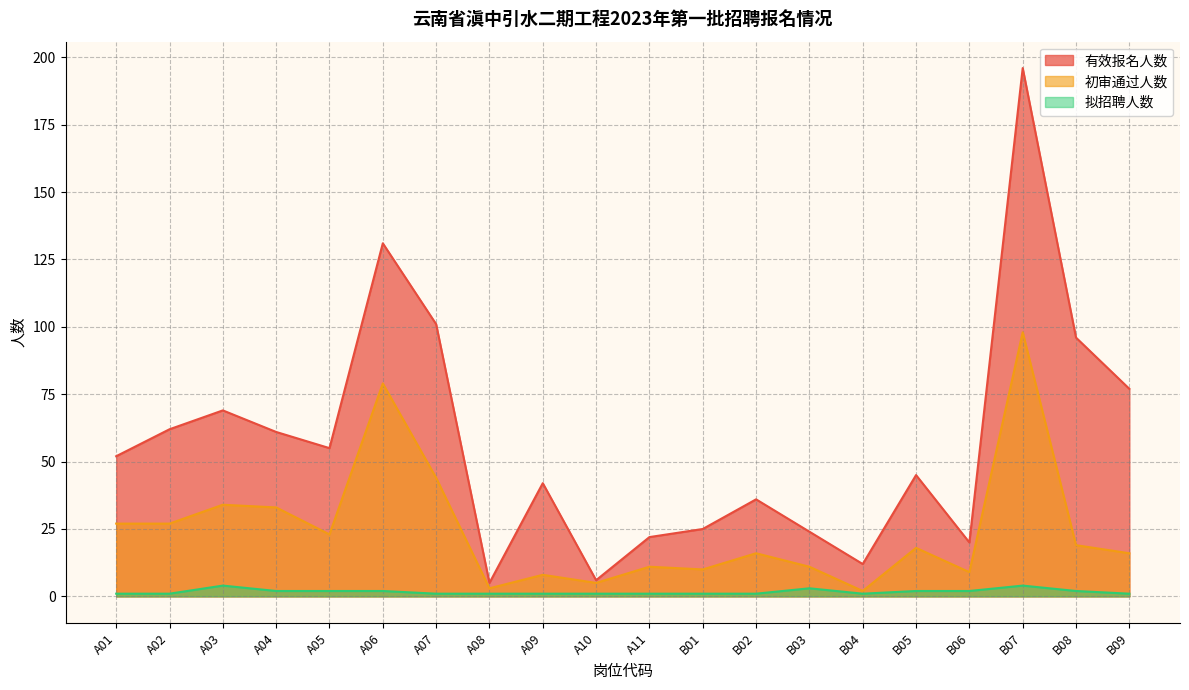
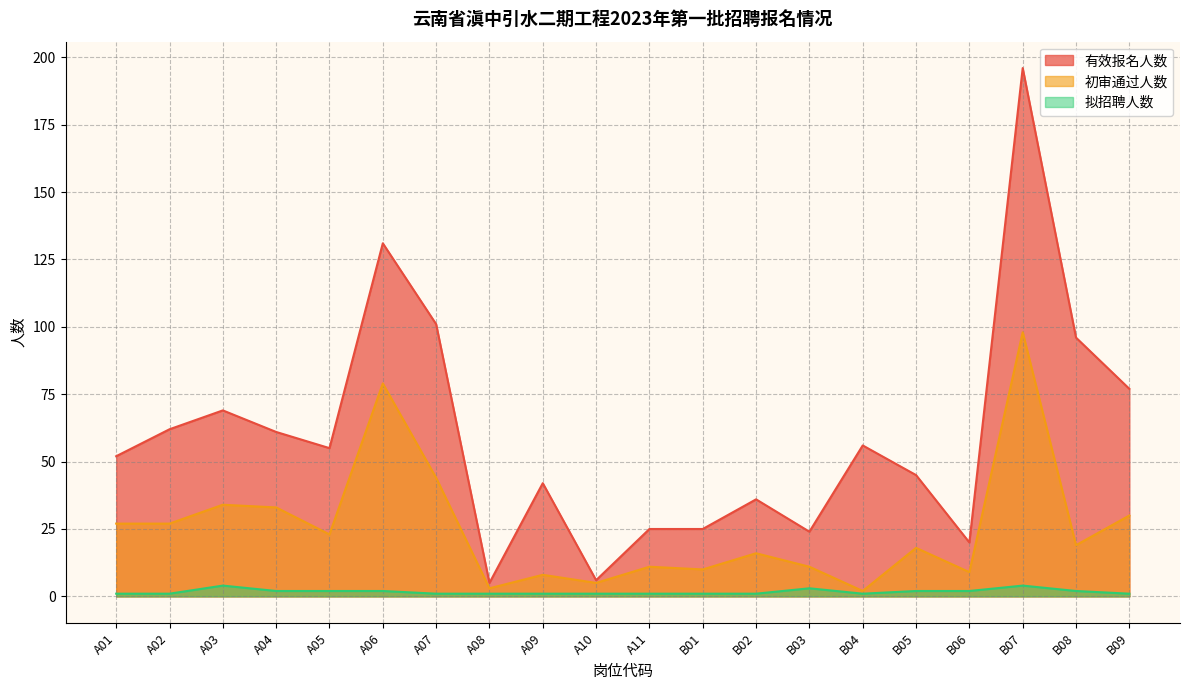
  {
    "有效报名人数": {
      "A01": 52,
      "A02": 62,
      "A03": 69,
      "A04": 61,
      "A05": 55,
      "A06": 131,
      "A07": 101,
      "A08": 5,
      "A09": 42,
      "A10": 6,
-     "A11": 22,
+     "A11": 25,
      "B01": 25,
      "B02": 36,
      "B03": 24,
-     "B04": 12,
+     "B04": 56,
      "B05": 45,
      "B06": 20,
      "B07": 196,
      "B08": 96,
      "B09": 77
    },
    "初审通过人数": {
      "A01": 27,
      "A02": 27,
      "A03": 34,
      "A04": 33,
      "A05": 23,
      "A06": 79,
      "A07": 44,
      "A08": 3,
      "A09": 8,
      "A10": 5,
      "A11": 11,
      "B01": 10,
      "B02": 16,
      "B03": 11,
      "B04": 2,
      "B05": 18,
      "B06": 9,
      "B07": 98,
      "B08": 19,
-     "B09": 16
+     "B09": 30
    },
    "拟招聘人数": {
      "A01": 1,
      "A02": 1,
      "A03": 4,
      "A04": 2,
      "A05": 2,
      "A06": 2,
      "A07": 1,
      "A08": 1,
      "A09": 1,
      "A10": 1,
      "A11": 1,
      "B01": 1,
      "B02": 1,
      "B03": 3,
      "B04": 1,
      "B05": 2,
      "B06": 2,
      "B07": 4,
      "B08": 2,
      "B09": 1
    }
  }
